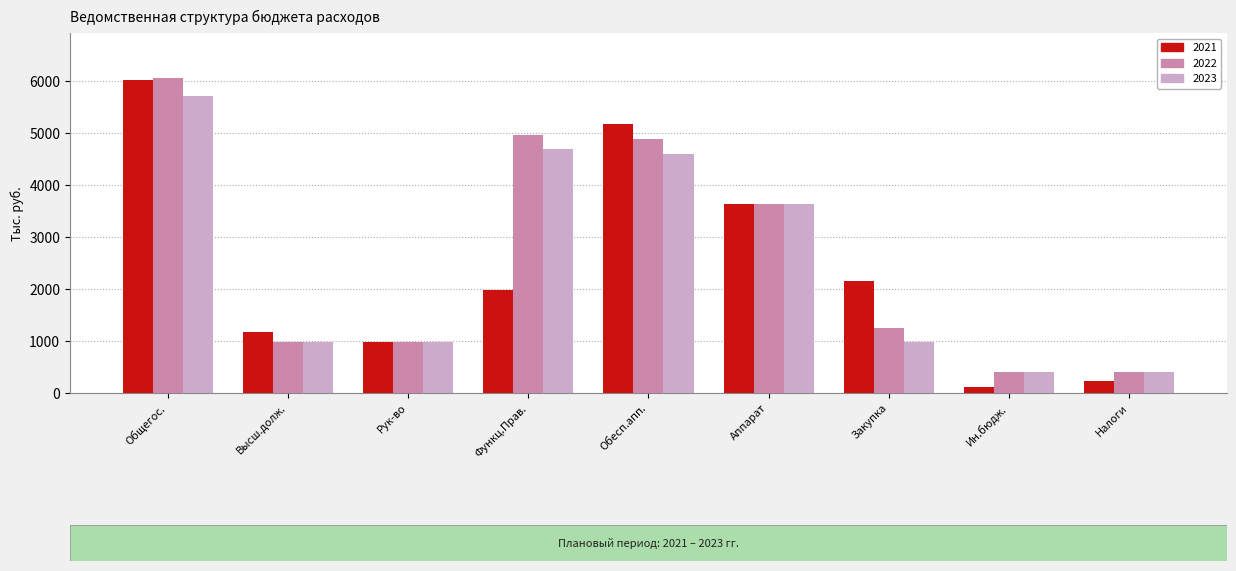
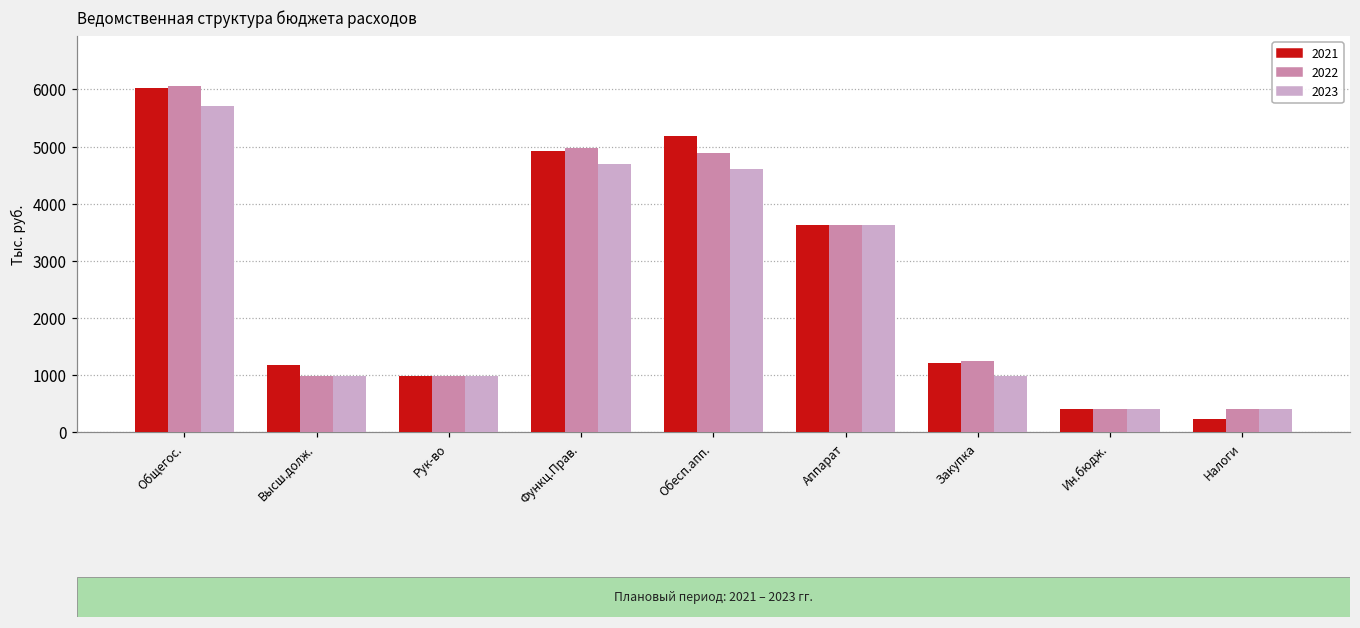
  {
    "2021": {
      "Общегос.": 6000,
      "Высш.долж.": 1200,
      "Рук-во": 1000,
-     "Функц.Прав.": 2000,
+     "Функц.Прав.": 4900,
      "Обесп.апп.": 5200,
      "Аппарат": 3600,
-     "Закупка": 2200,
-     "Ин.бюдж.": 100,
+     "Закупка": 1200,
+     "Ин.бюдж.": 400,
      "Налоги": 200
    }
  }
